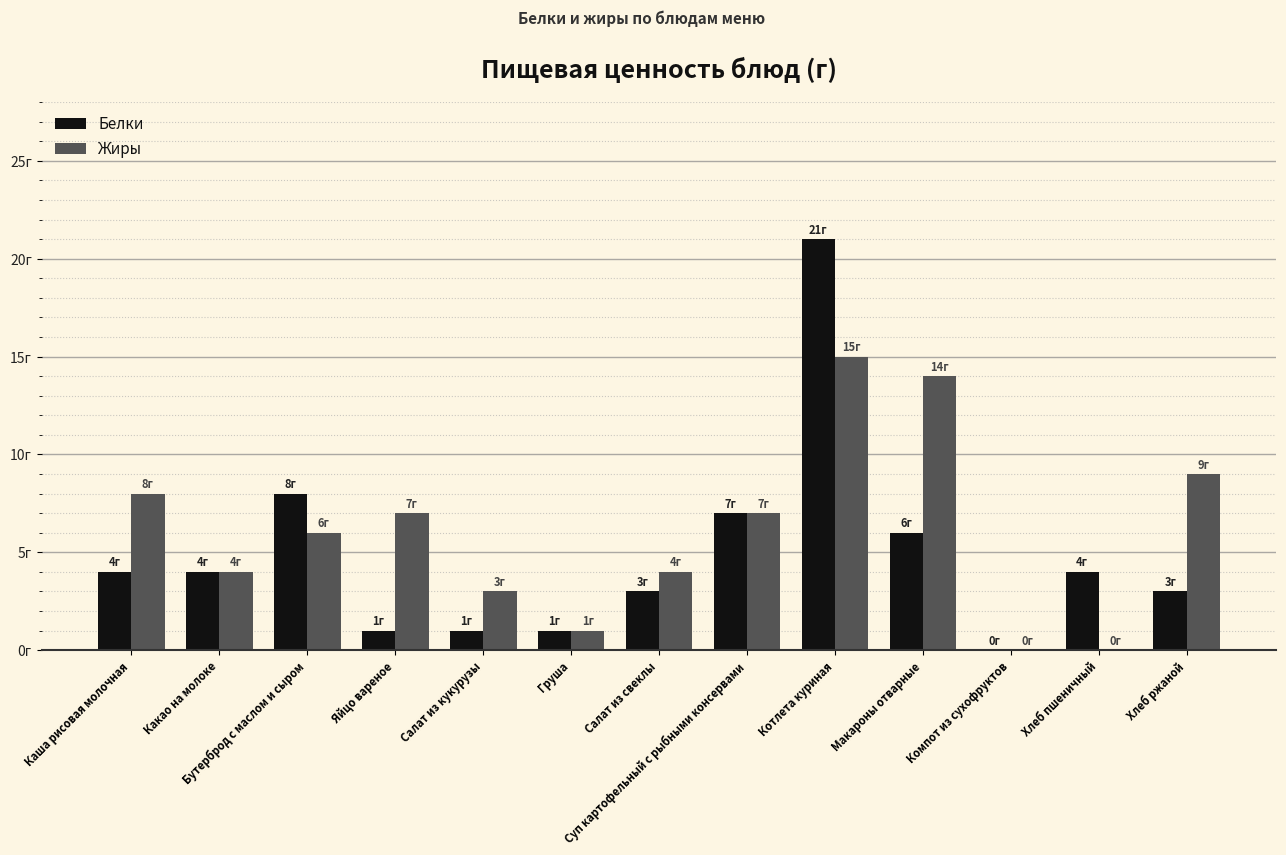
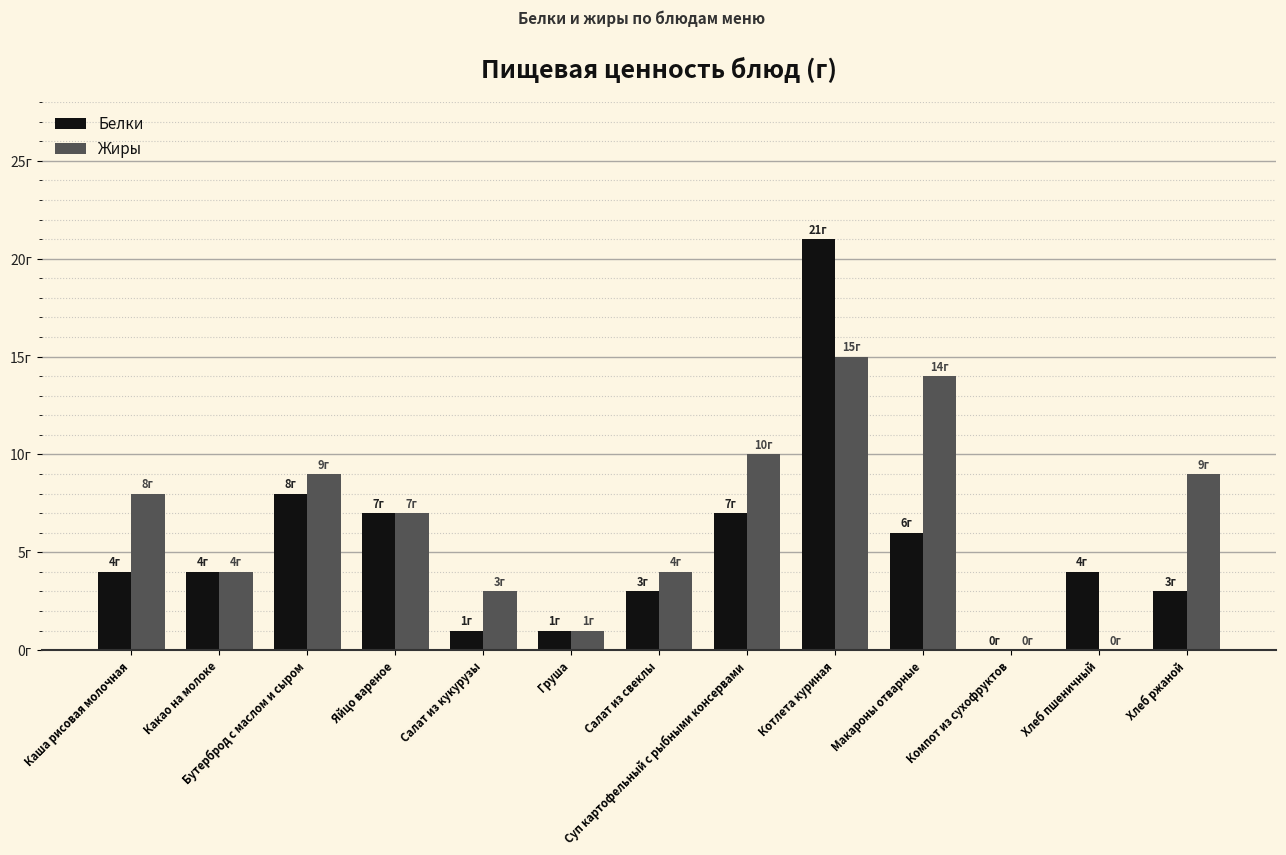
  {
    "Белки": {
      "Каша рисовая молочная": "4г",
      "Какао на молоке": "4г",
      "Бутерброд с маслом и сыром": "8г",
-     "Яйцо вареное": "1г",
+     "Яйцо вареное": "7г",
      "Салат из кукурузы": "1г",
      "Груша": "1г",
      "Салат из свеклы": "3г",
      "Суп картофельный с рыбными консервами": "7г",
      "Котлета куриная": "21г",
      "Макароны отварные": "6г",
      "Компот из сухофруктов": "0г",
      "Хлеб пшеничный": "4г",
      "Хлеб ржаной": "3г"
    },
    "Жиры": {
      "Каша рисовая молочная": "8г",
      "Какао на молоке": "4г",
-     "Бутерброд с маслом и сыром": "6г",
+     "Бутерброд с маслом и сыром": "9г",
      "Яйцо вареное": "7г",
      "Салат из кукурузы": "3г",
      "Груша": "1г",
      "Салат из свеклы": "4г",
-     "Суп картофельный с рыбными консервами": "7г",
+     "Суп картофельный с рыбными консервами": "10г",
      "Котлета куриная": "15г",
      "Макароны отварные": "14г",
      "Компот из сухофруктов": "0г",
      "Хлеб пшеничный": "0г",
      "Хлеб ржаной": "9г"
    }
  }
